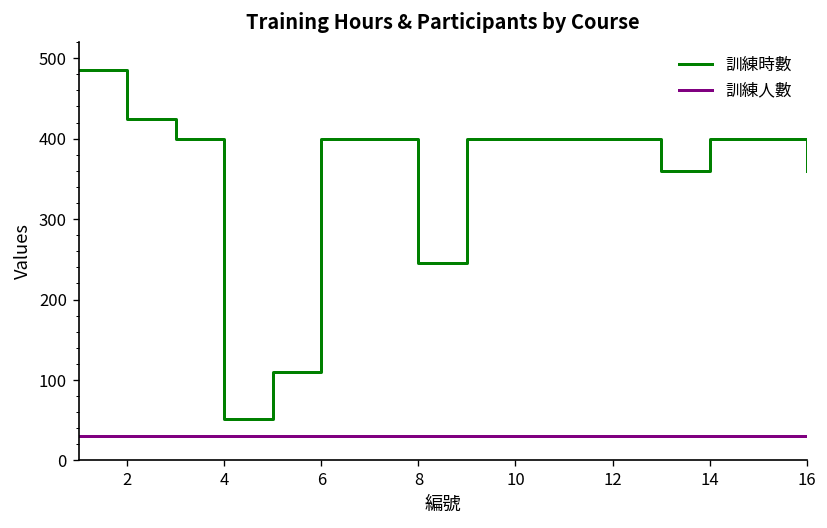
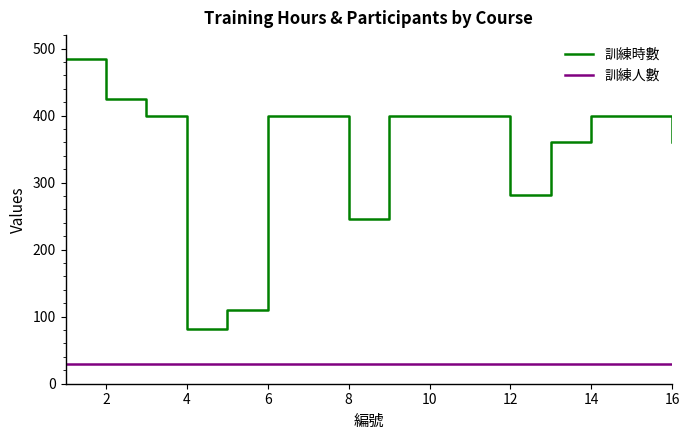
  {
    "訓練時數": {
      "2": 420,
-     "4": 50,
+     "4": 80,
      "6": 400,
      "8": 250,
      "10": 400,
-     "12": 400,
+     "12": 280,
      "14": 400,
      "16": 360
    },
    "訓練人數": {
      "2": 30,
      "4": 30,
      "6": 30,
      "8": 30,
      "10": 30,
      "12": 30,
      "14": 30,
      "16": 30
    }
  }
